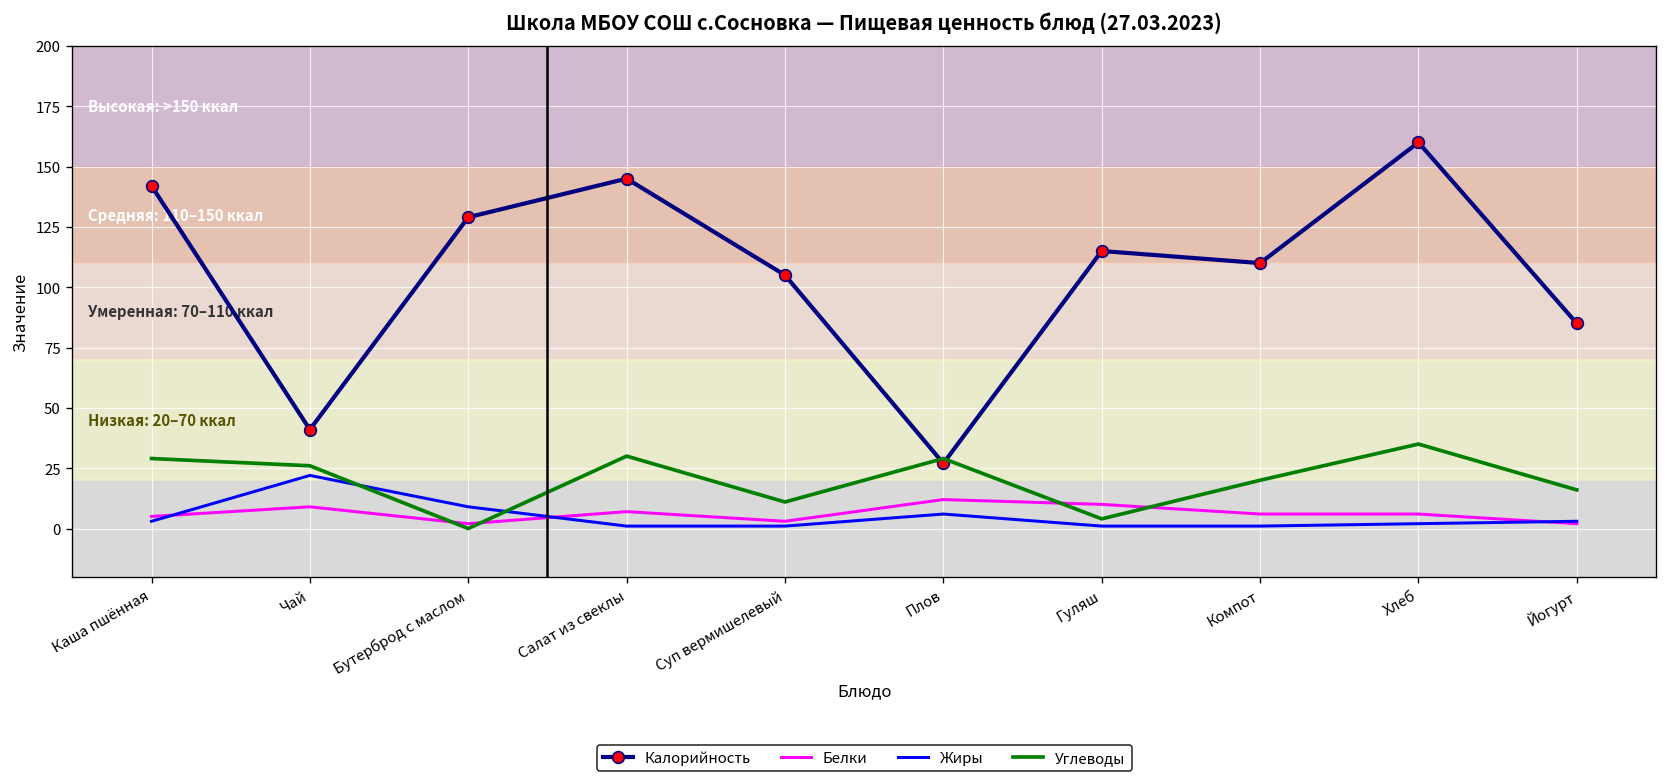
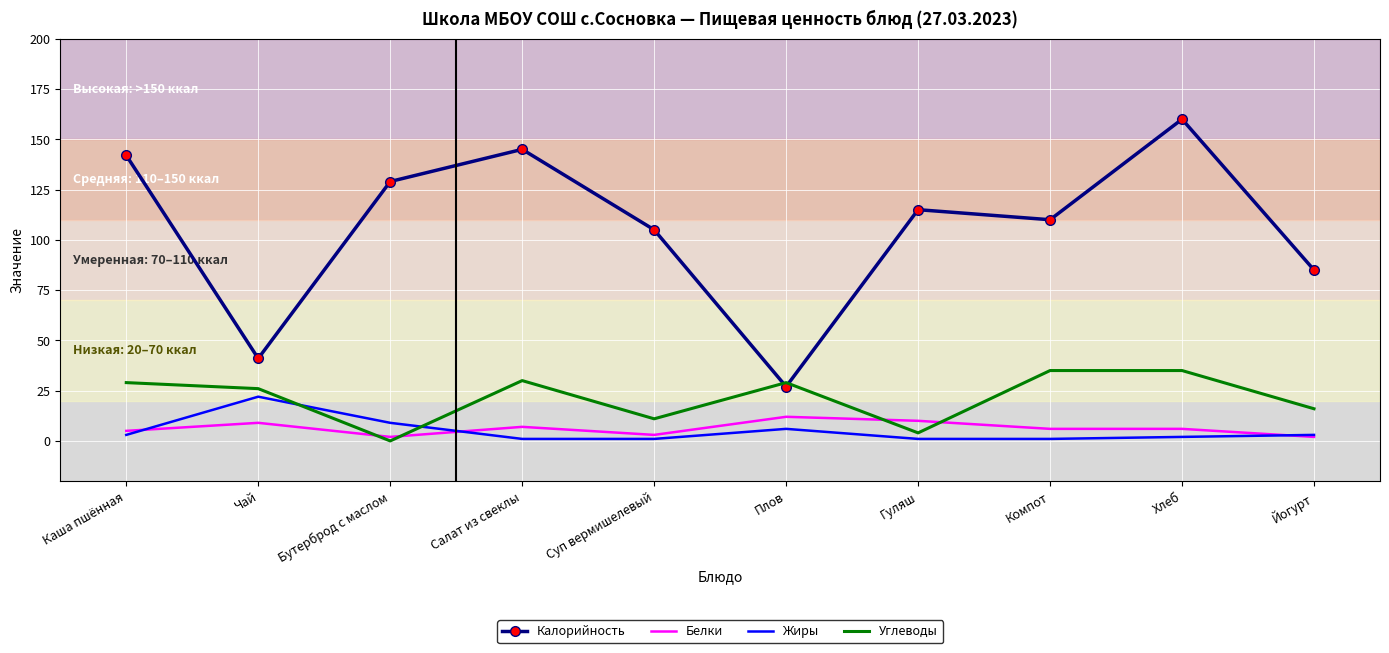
  {
    "Калорийность": {
      "Чай": 41,
      "Бутерброд с маслом": 129,
      "Салат из свеклы": 145,
      "Суп вермишелевый": 105,
      "Плов": 27,
      "Гуляш": 115,
      "Компот": 110,
      "Хлеб": 160,
      "Йогурт": 85
    },
    "Белки": {
      "Каша пшённая": 5,
      "Чай": 9,
      "Бутерброд с маслом": 2,
      "Салат из свеклы": 7,
      "Суп вермишелевый": 3,
      "Плов": 12,
      "Гуляш": 10,
      "Компот": 6,
      "Хлеб": 6
    },
    "Жиры": {
      "Каша пшённая": 3,
      "Чай": 22,
      "Бутерброд с маслом": 9,
      "Салат из свеклы": 1,
      "Суп вермишелевый": 1,
      "Плов": 6,
      "Гуляш": 1,
      "Компот": 1,
      "Хлеб": 2
    },
    "Углеводы": {
      "Каша пшённая": 29,
      "Чай": 26,
      "Бутерброд с маслом": 0,
      "Салат из свеклы": 30,
      "Суп вермишелевый": 11,
      "Плов": 29,
      "Гуляш": 4,
-     "Компот": 20,
+     "Компот": 35,
      "Хлеб": 35,
      "Йогурт": 16
    }
  }
